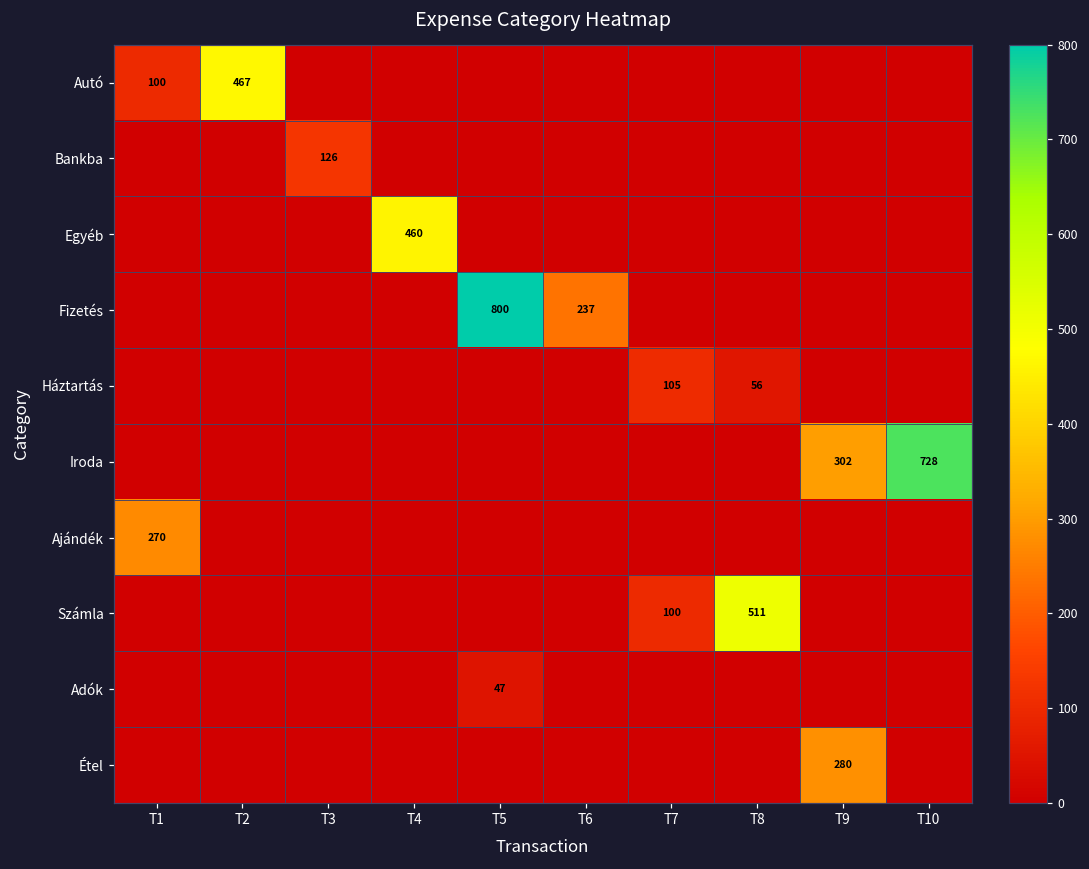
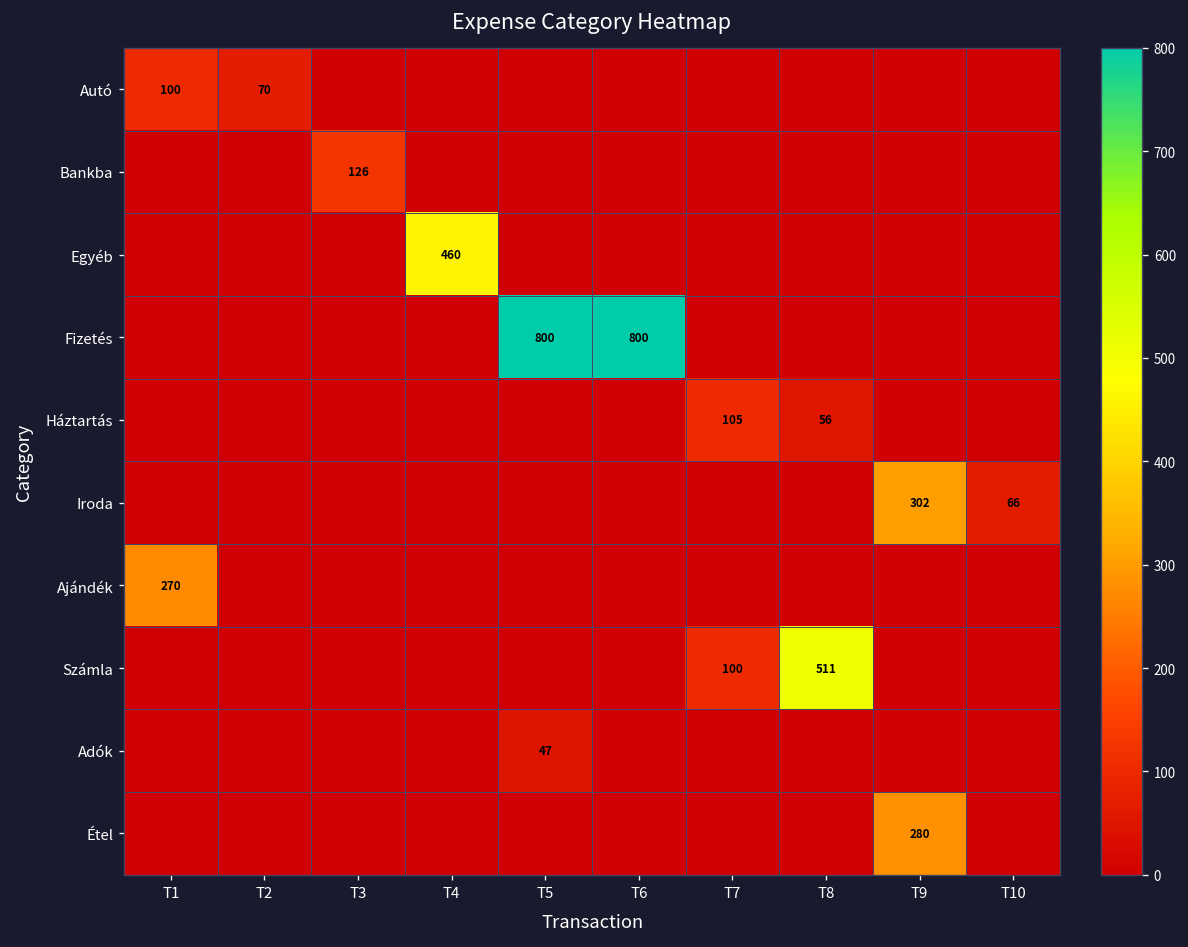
  {
    "Autó": {
      "T1": 100,
-     "T2": 467
+     "T2": 70
    },
    "Bankba": {
      "T3": 126
    },
    "Egyéb": {
      "T4": 460
    },
    "Fizetés": {
      "T5": 800,
-     "T6": 237
+     "T6": 800
    },
    "Háztartás": {
      "T7": 105,
      "T8": 56
    },
    "Iroda": {
      "T9": 302,
-     "T10": 728
+     "T10": 66
    },
    "Ajándék": {
      "T1": 270
    },
    "Számla": {
      "T7": 100,
      "T8": 511
    },
    "Adók": {
      "T5": 47
    },
    "Étel": {
      "T9": 280
    }
  }
